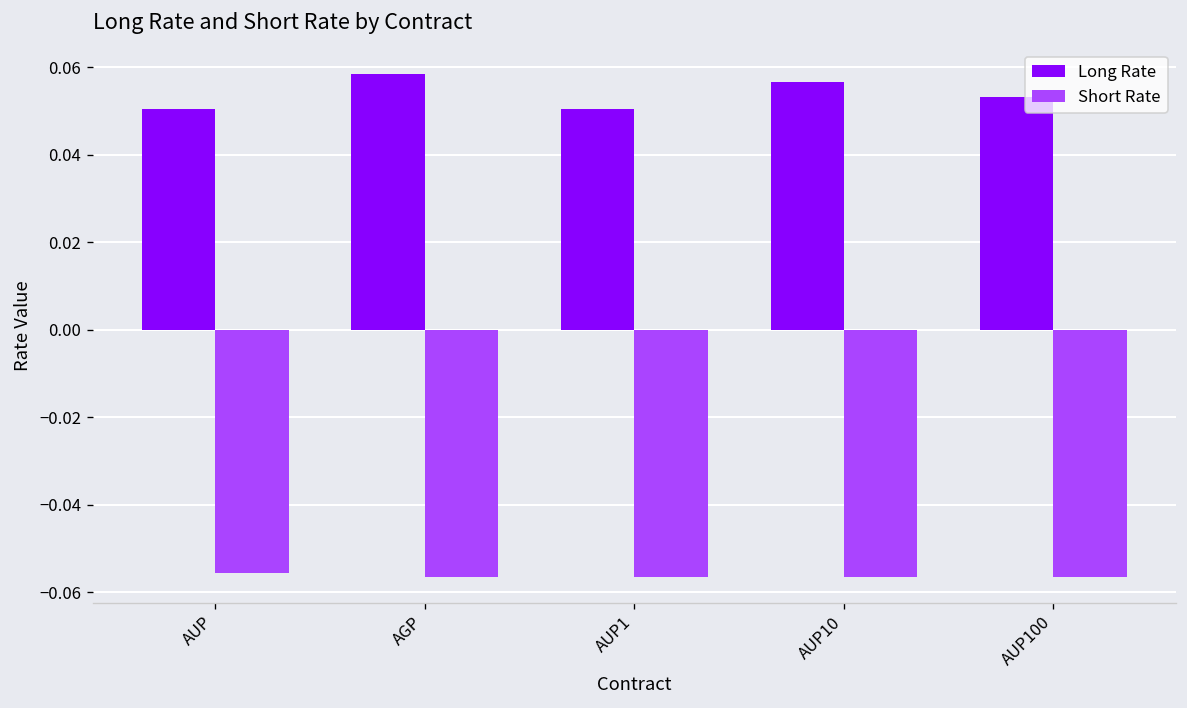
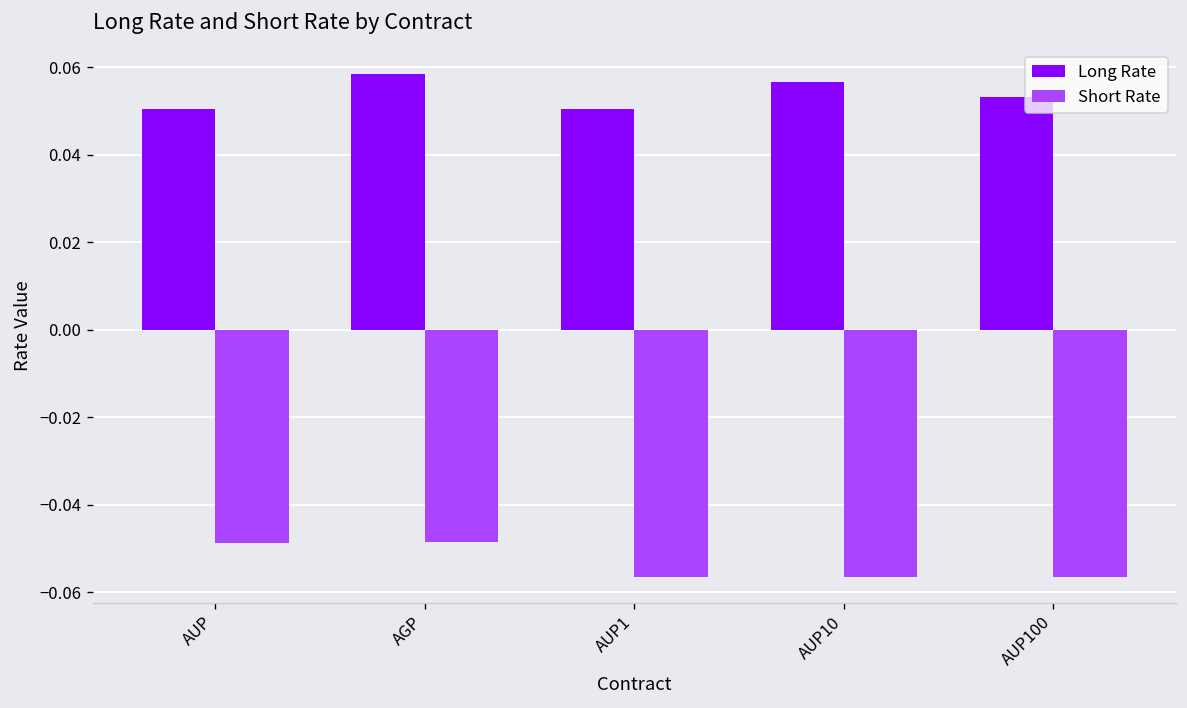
  {
    "Long Rate": {
      "AUP": 0.051,
      "AGP": 0.058,
      "AUP1": 0.050,
      "AUP10": 0.057,
      "AUP100": 0.053
    },
    "Short Rate": {
-     "AUP": -0.056,
-     "AGP": -0.056,
+     "AUP": -0.049,
+     "AGP": -0.049,
      "AUP1": -0.057,
      "AUP10": -0.057,
      "AUP100": -0.057
    }
  }
